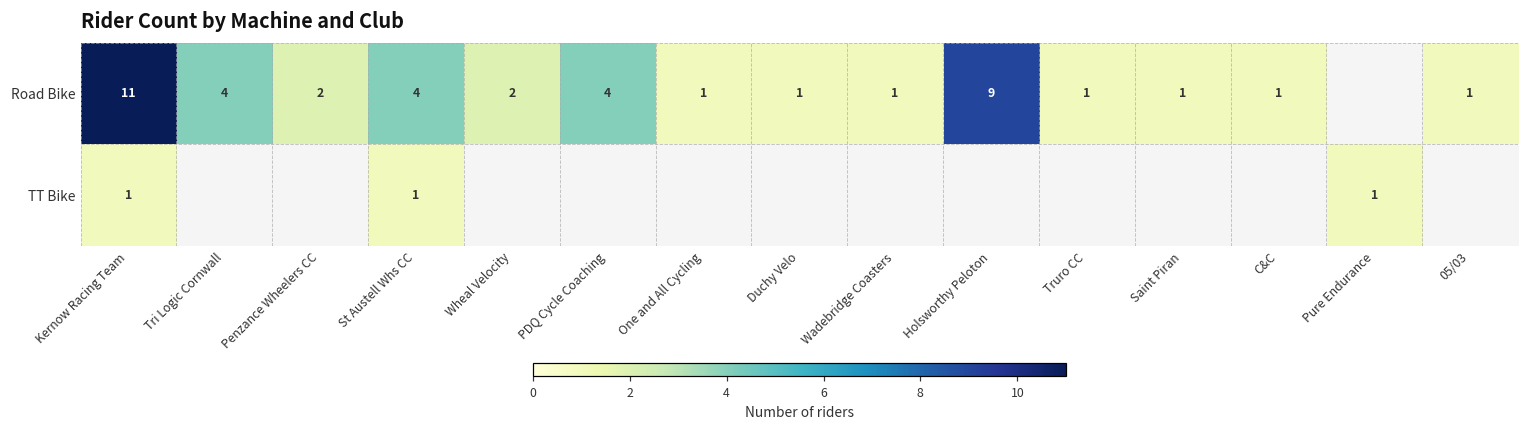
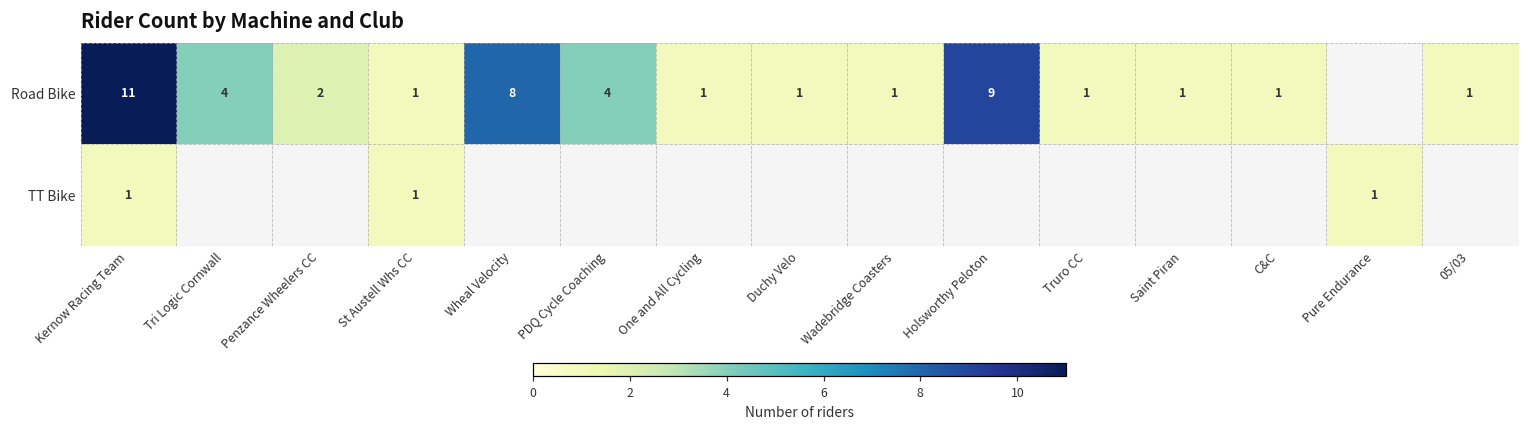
  {
    "Road Bike": {
      "Kernow Racing Team": 11,
      "Tri Logic Cornwall": 4,
      "Penzance Wheelers CC": 2,
-     "St Austell Whs CC": 4,
-     "Wheal Velocity": 2,
+     "St Austell Whs CC": 1,
+     "Wheal Velocity": 8,
      "PDQ Cycle Coaching": 4,
      "One and All Cycling": 1,
      "Duchy Velo": 1,
      "Wadebridge Coasters": 1,
      "Holsworthy Peloton": 9,
      "Truro CC": 1,
      "Saint Piran": 1,
      "C&C": 1,
      "05/03": 1
    },
    "TT Bike": {
      "Kernow Racing Team": 1,
      "St Austell Whs CC": 1,
      "Pure Endurance": 1
    }
  }
